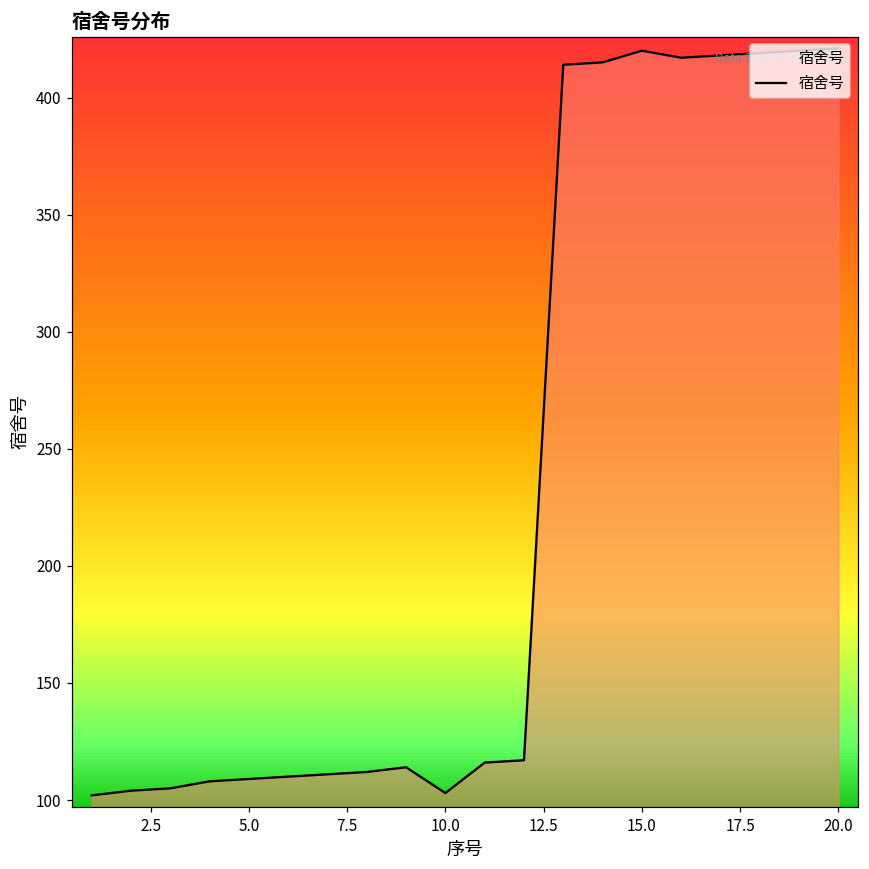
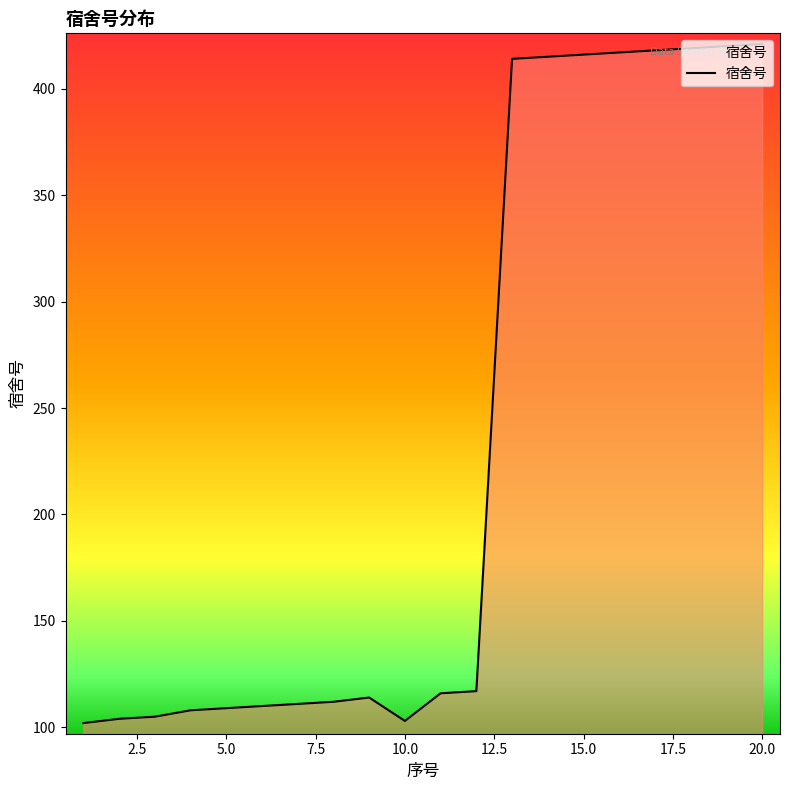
  {
    "5.0": 109,
    "10.0": 103,
-   "15.0": 420
+   "15.0": 416
  }
